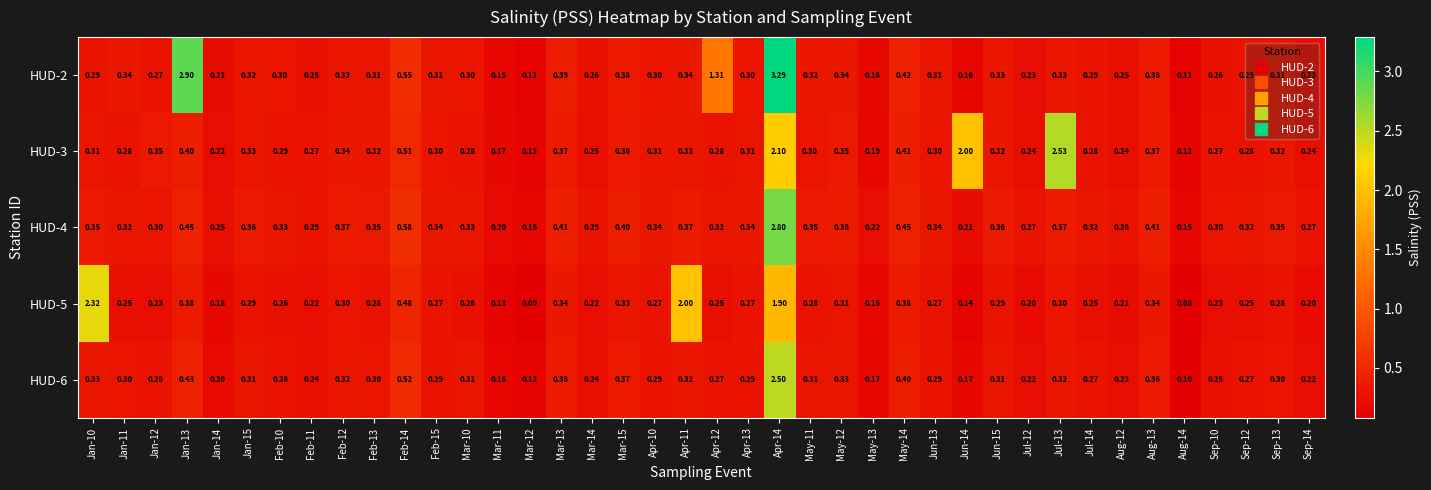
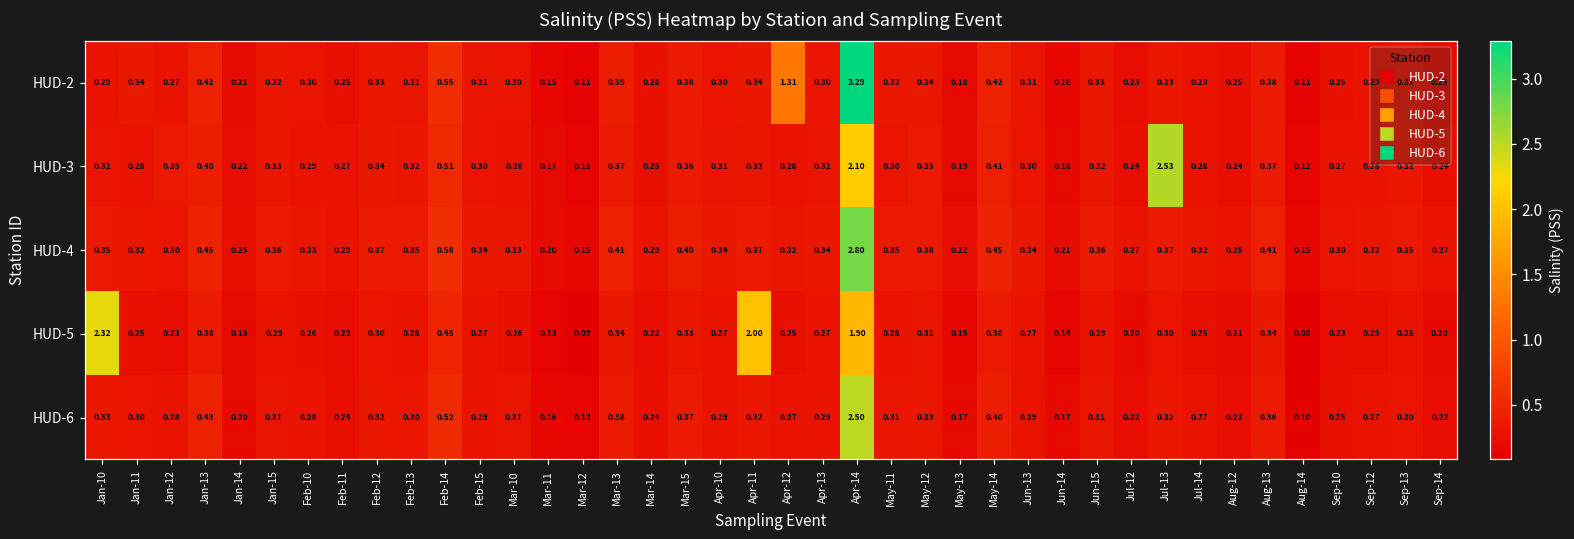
  {
    "HUD-2": {
      "Jan-10": 0.29,
      "Jan-11": 0.34,
      "Jan-12": 0.27,
-     "Jan-13": 2.90,
+     "Jan-13": 0.42,
      "Jan-14": 0.21,
      "Jan-15": 0.32,
      "Feb-10": 0.30,
      "Feb-11": 0.25,
      "Feb-12": 0.33,
      "Feb-13": 0.31,
      "Feb-14": 0.55,
      "Feb-15": 0.31,
      "Mar-10": 0.30,
      "Mar-11": 0.15,
      "Mar-12": 0.11,
      "Mar-13": 0.39,
      "Mar-14": 0.26,
      "Mar-15": 0.38,
      "Apr-10": 0.30,
      "Apr-11": 0.34,
      "Apr-12": 1.31,
      "Apr-13": 0.30,
      "Apr-14": 3.29,
      "May-11": 0.32,
      "May-12": 0.34,
      "May-13": 0.18,
      "May-14": 0.42,
      "Jun-13": 0.31,
      "Jun-14": 0.16,
      "Jun-15": 0.33,
      "Jul-12": 0.23,
      "Jul-13": 0.33,
      "Jul-14": 0.29,
      "Aug-12": 0.25,
      "Aug-13": 0.38,
      "Aug-14": 0.11,
      "Sep-10": 0.26
    },
    "HUD-3": {
      "Jan-10": 0.31,
      "Jan-11": 0.28,
      "Jan-12": 0.35,
      "Jan-13": 0.40,
      "Jan-14": 0.22,
      "Jan-15": 0.33,
      "Feb-10": 0.29,
      "Feb-11": 0.27,
      "Feb-12": 0.34,
      "Feb-13": 0.32,
      "Feb-14": 0.51,
      "Feb-15": 0.30,
      "Mar-10": 0.28,
      "Mar-11": 0.17,
      "Mar-12": 0.13,
      "Mar-13": 0.37,
      "Mar-14": 0.25,
      "Mar-15": 0.36,
      "Apr-10": 0.31,
      "Apr-11": 0.33,
      "Apr-12": 0.28,
      "Apr-13": 0.31,
      "Apr-14": 2.10,
      "May-11": 0.30,
      "May-12": 0.35,
      "May-13": 0.19,
      "May-14": 0.41,
      "Jun-13": 0.30,
-     "Jun-14": 2.00,
+     "Jun-14": 0.18,
      "Jun-15": 0.32,
      "Jul-12": 0.24,
      "Jul-13": 2.53,
      "Jul-14": 0.28,
      "Aug-12": 0.24,
      "Aug-13": 0.37,
      "Aug-14": 0.12,
      "Sep-10": 0.27,
      "Sep-12": 0.28,
      "Sep-13": 0.32,
      "Sep-14": 0.24
    },
    "HUD-4": {
      "Jan-10": 0.35,
      "Jan-11": 0.32,
      "Jan-12": 0.30,
      "Jan-13": 0.45,
      "Jan-14": 0.25,
      "Jan-15": 0.36,
      "Feb-10": 0.33,
      "Feb-11": 0.29,
      "Feb-12": 0.37,
      "Feb-13": 0.35,
      "Feb-14": 0.58,
      "Feb-15": 0.34,
      "Mar-10": 0.33,
      "Mar-11": 0.20,
      "Mar-12": 0.15,
      "Mar-13": 0.41,
      "Mar-14": 0.29,
      "Mar-15": 0.40,
      "Apr-10": 0.34,
      "Apr-11": 0.37,
      "Apr-12": 0.32,
      "Apr-13": 0.34,
      "Apr-14": 2.80,
      "May-11": 0.35,
      "May-12": 0.38,
      "May-13": 0.22,
      "May-14": 0.45,
      "Jun-13": 0.34,
      "Jun-14": 0.21,
      "Jun-15": 0.36,
      "Jul-12": 0.27,
      "Jul-13": 0.37,
      "Jul-14": 0.32,
      "Aug-12": 0.28,
      "Aug-13": 0.41,
      "Aug-14": 0.15,
      "Sep-10": 0.30,
      "Sep-12": 0.32,
      "Sep-13": 0.35,
      "Sep-14": 0.27
    },
    "HUD-5": {
      "Jan-10": 2.32,
      "Jan-11": 0.25,
      "Jan-12": 0.23,
      "Jan-13": 0.38,
      "Jan-14": 0.18,
      "Jan-15": 0.29,
      "Feb-10": 0.26,
      "Feb-11": 0.22,
      "Feb-12": 0.30,
      "Feb-13": 0.28,
      "Feb-14": 0.48,
      "Feb-15": 0.27,
      "Mar-10": 0.26,
      "Mar-11": 0.13,
      "Mar-12": 0.09,
      "Mar-13": 0.34,
      "Mar-14": 0.22,
      "Mar-15": 0.33,
      "Apr-10": 0.27,
      "Apr-11": 2.00,
      "Apr-12": 0.25,
      "Apr-13": 0.27,
      "Apr-14": 1.90,
      "May-11": 0.28,
      "May-12": 0.31,
      "May-13": 0.15,
      "May-14": 0.38,
      "Jun-13": 0.27,
      "Jun-14": 0.14,
      "Jun-15": 0.29,
      "Jul-12": 0.20,
      "Jul-13": 0.30,
      "Jul-14": 0.25,
      "Aug-12": 0.21,
      "Aug-13": 0.34,
      "Aug-14": 0.08,
      "Sep-10": 0.23,
      "Sep-12": 0.25,
      "Sep-13": 0.28,
      "Sep-14": 0.20
    },
    "HUD-6": {
      "Jan-10": 0.33,
      "Jan-11": 0.30,
      "Jan-12": 0.28,
      "Jan-13": 0.43,
      "Jan-14": 0.20,
      "Jan-15": 0.31,
      "Feb-10": 0.28,
      "Feb-11": 0.24,
      "Feb-12": 0.32,
      "Feb-13": 0.30,
      "Feb-14": 0.52,
      "Feb-15": 0.29,
      "Mar-10": 0.31,
      "Mar-11": 0.16,
      "Mar-12": 0.12,
      "Mar-13": 0.38,
      "Mar-14": 0.24,
      "Mar-15": 0.37,
      "Apr-10": 0.29,
      "Apr-11": 0.32,
      "Apr-12": 0.27,
      "Apr-13": 0.29,
      "Apr-14": 2.50,
      "May-11": 0.31,
      "May-12": 0.33,
      "May-13": 0.17,
      "May-14": 0.40,
      "Jun-13": 0.29,
      "Jun-14": 0.17,
      "Jun-15": 0.31,
      "Jul-12": 0.22,
      "Jul-13": 0.32,
      "Jul-14": 0.27,
      "Aug-12": 0.23,
      "Aug-13": 0.36,
      "Aug-14": 0.10,
      "Sep-10": 0.25,
      "Sep-12": 0.27,
      "Sep-13": 0.30,
      "Sep-14": 0.22
    }
  }
